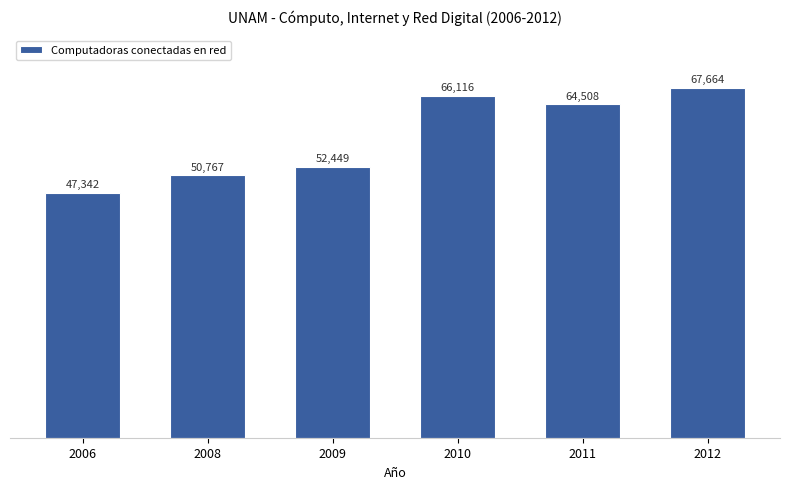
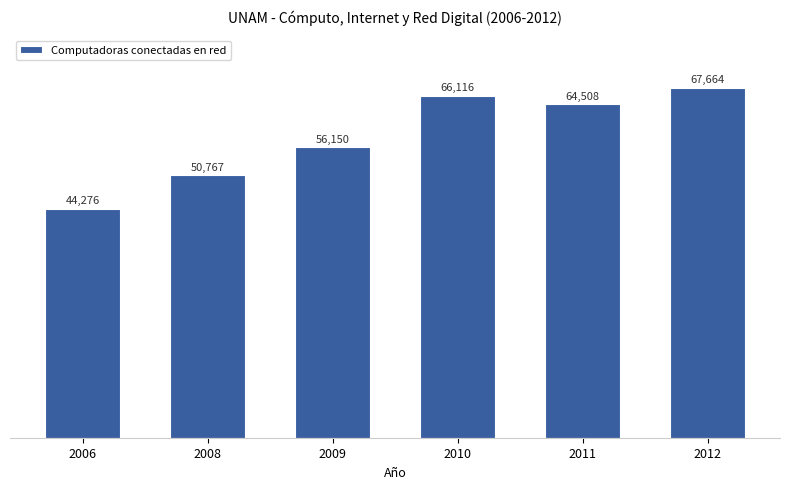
  {
-   "2006": "47,342",
+   "2006": "44,276",
    "2008": "50,767",
-   "2009": "52,449",
+   "2009": "56,150",
    "2010": "66,116",
    "2011": "64,508",
    "2012": "67,664"
  }
